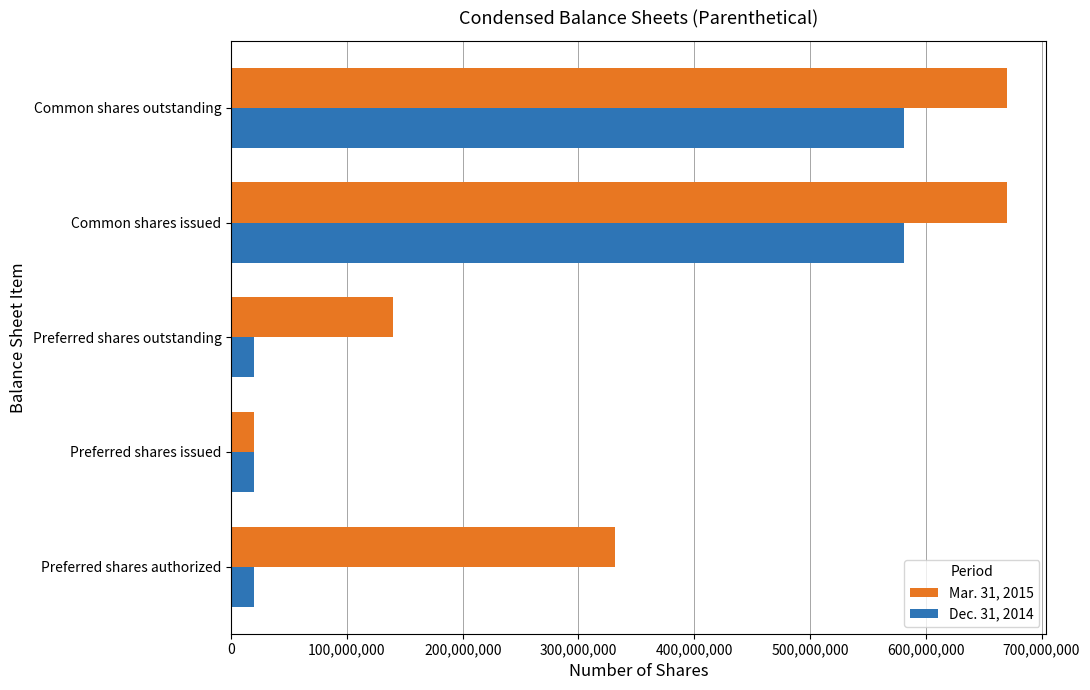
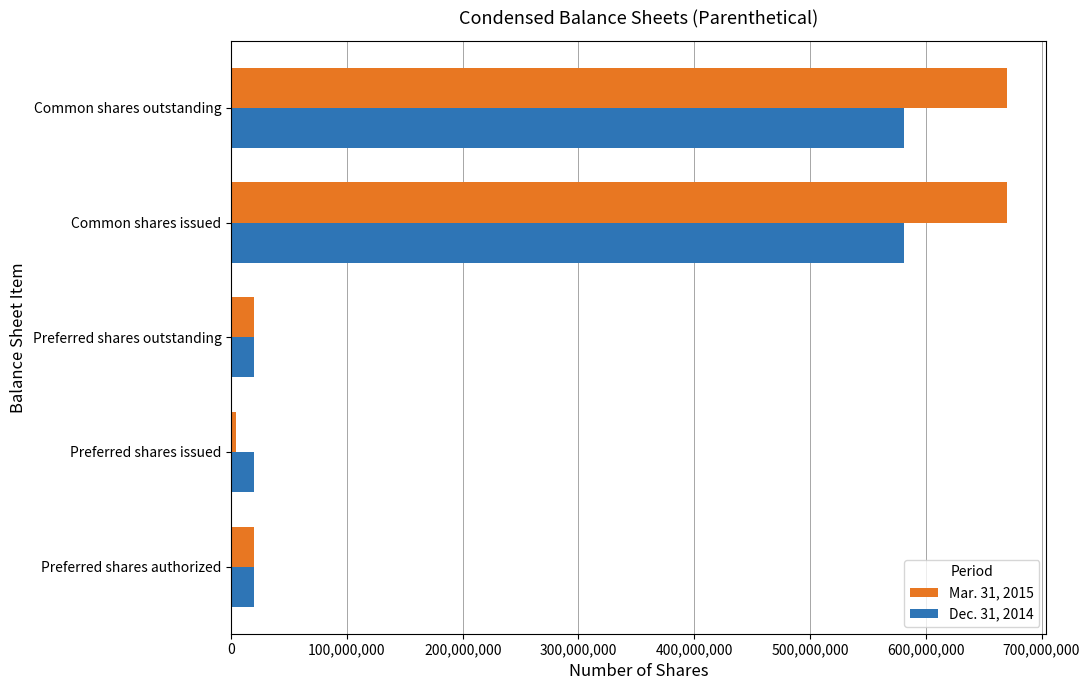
  {
    "Mar. 31, 2015": {
      "Common shares outstanding": "671,000,000",
      "Common shares issued": "671,000,000",
-     "Preferred shares outstanding": "140,000,000",
-     "Preferred shares issued": "20,000,000",
-     "Preferred shares authorized": "332,000,000"
+     "Preferred shares outstanding": "20,000,000",
+     "Preferred shares issued": "4,000,000",
+     "Preferred shares authorized": "20,000,000"
    },
    "Dec. 31, 2014": {
      "Common shares outstanding": "581,000,000",
      "Common shares issued": "581,000,000",
      "Preferred shares outstanding": "20,000,000",
      "Preferred shares issued": "20,000,000",
      "Preferred shares authorized": "20,000,000"
    }
  }
